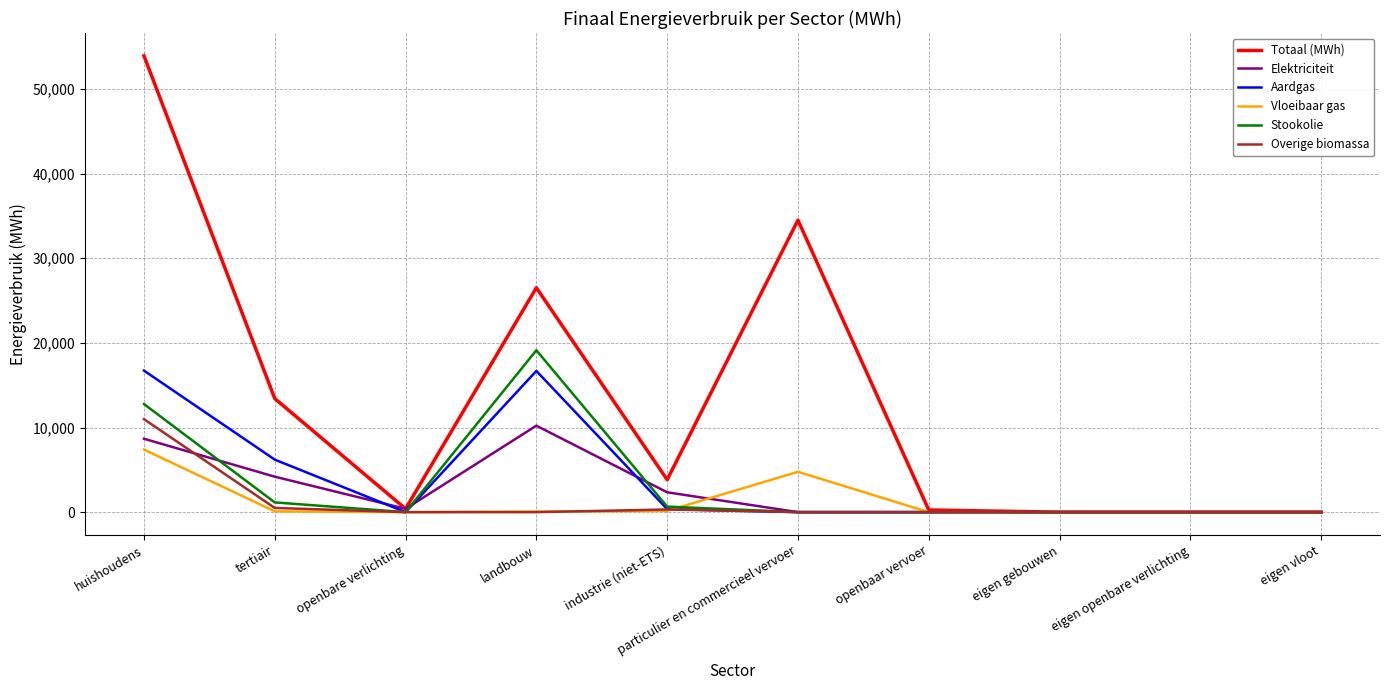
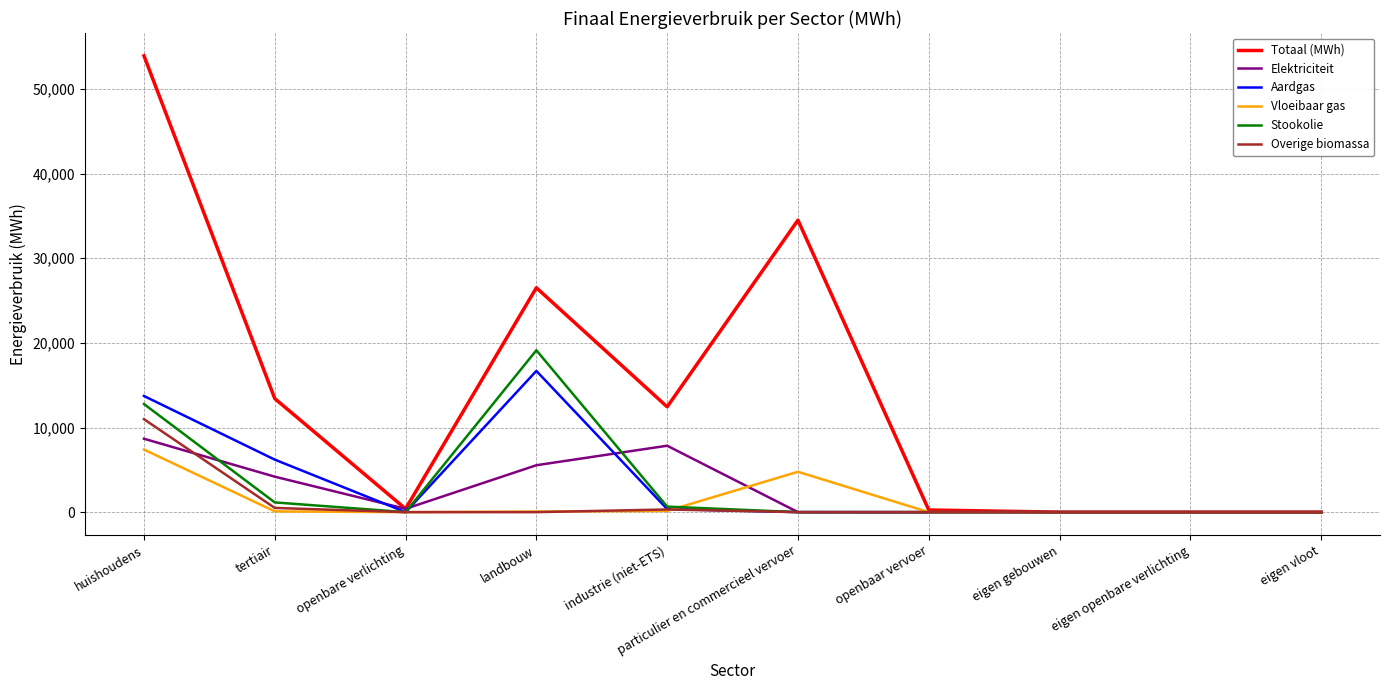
  {
    "Totaal (MWh)": {
      "huishoudens": "54,000",
      "tertiair": "13,000",
      "landbouw": "27,000",
-     "industrie (niet-ETS)": "4,000",
+     "industrie (niet-ETS)": "12,000",
      "particulier en commercieel vervoer": "35,000"
    },
    "Elektriciteit": {
      "huishoudens": "9,000",
      "tertiair": "4,000",
-     "landbouw": "10,000",
-     "industrie (niet-ETS)": "2,000"
+     "landbouw": "6,000",
+     "industrie (niet-ETS)": "8,000"
    },
    "Aardgas": {
-     "huishoudens": "17,000",
+     "huishoudens": "14,000",
      "tertiair": "6,000",
      "landbouw": "17,000"
    },
    "Vloeibaar gas": {
      "huishoudens": "7,000",
      "tertiair": "0",
      "particulier en commercieel vervoer": "5,000"
    },
    "Stookolie": {
      "huishoudens": "13,000",
      "tertiair": "1,000",
      "landbouw": "19,000"
    },
    "Overige biomassa": {
      "huishoudens": "11,000",
      "tertiair": "0"
    }
  }
